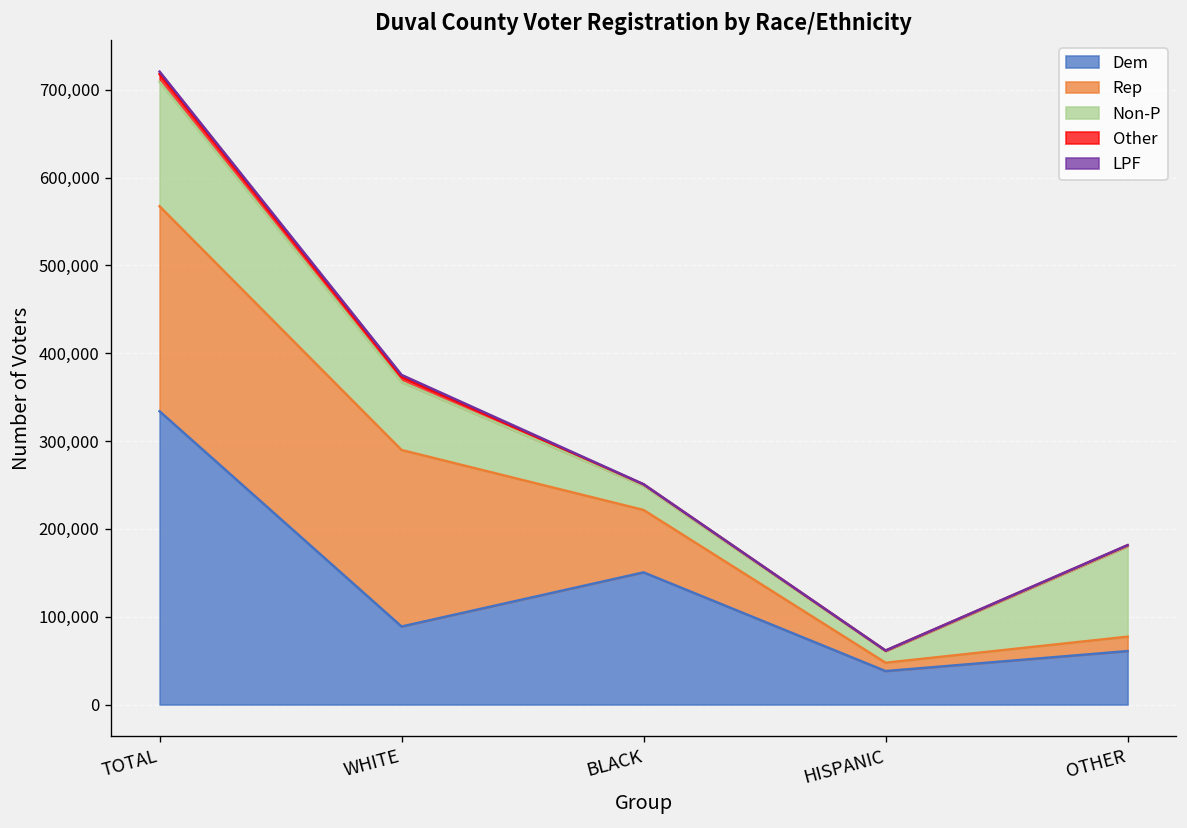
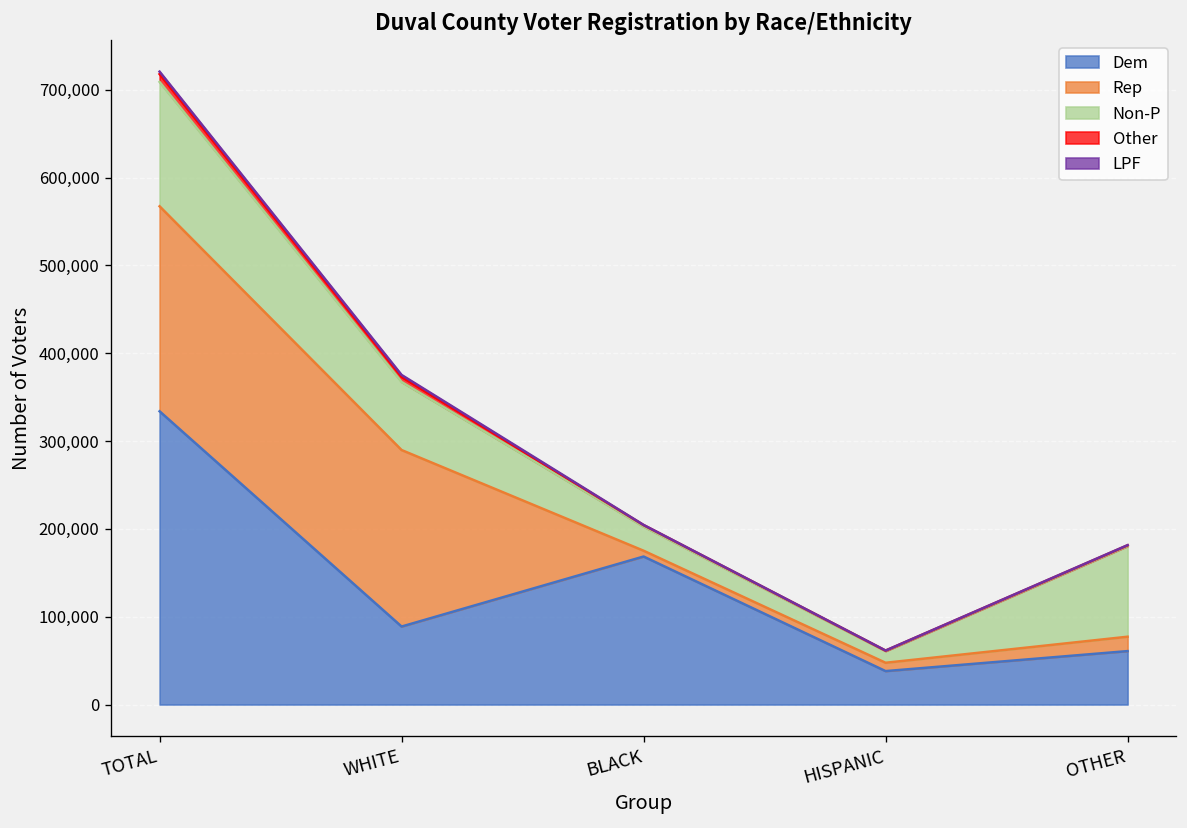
  {
    "Dem": {
      "TOTAL": "330,000",
      "WHITE": "90,000",
-     "BLACK": "150,000",
+     "BLACK": "170,000",
      "HISPANIC": "40,000",
      "OTHER": "60,000"
    },
    "Rep": {
      "TOTAL": "230,000",
      "WHITE": "200,000",
-     "BLACK": "70,000",
+     "BLACK": "10,000",
      "HISPANIC": "10,000",
      "OTHER": "20,000"
    },
    "Non-P": {
      "TOTAL": "140,000",
      "WHITE": "80,000"
    }
  }
